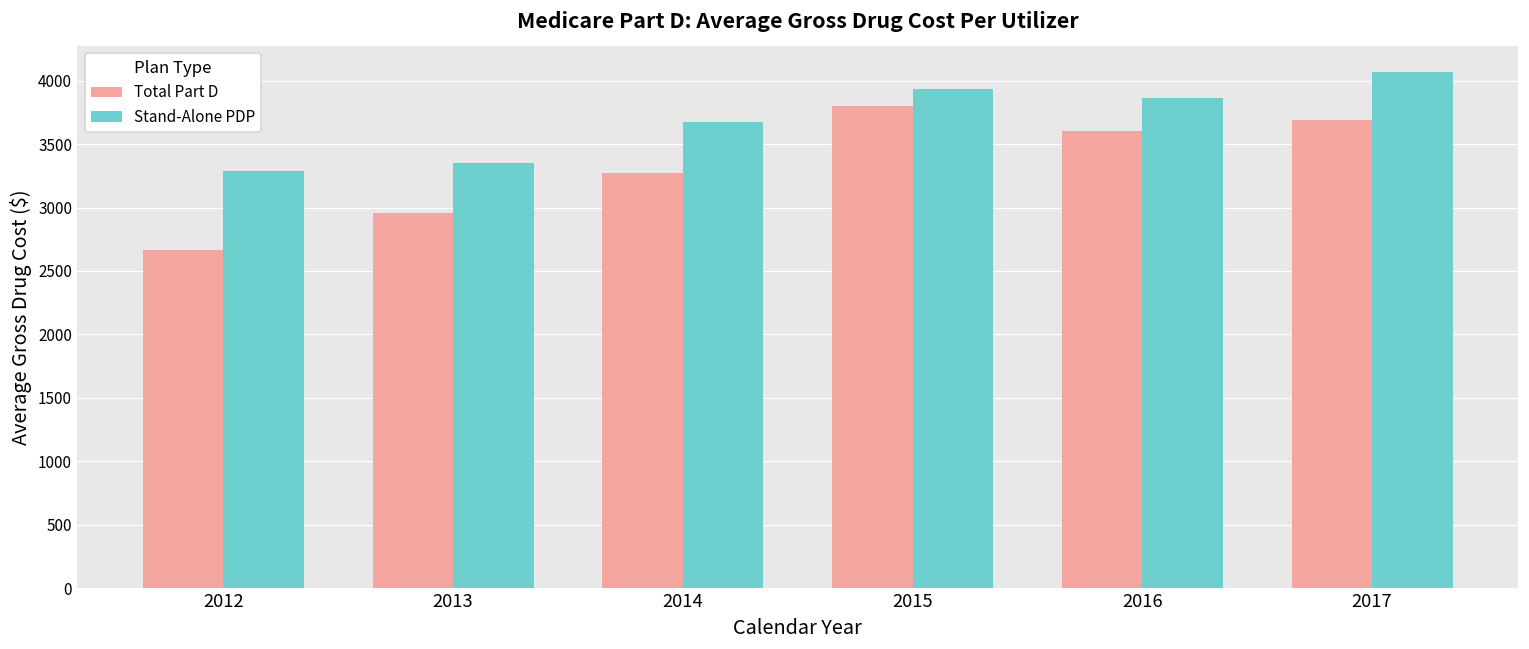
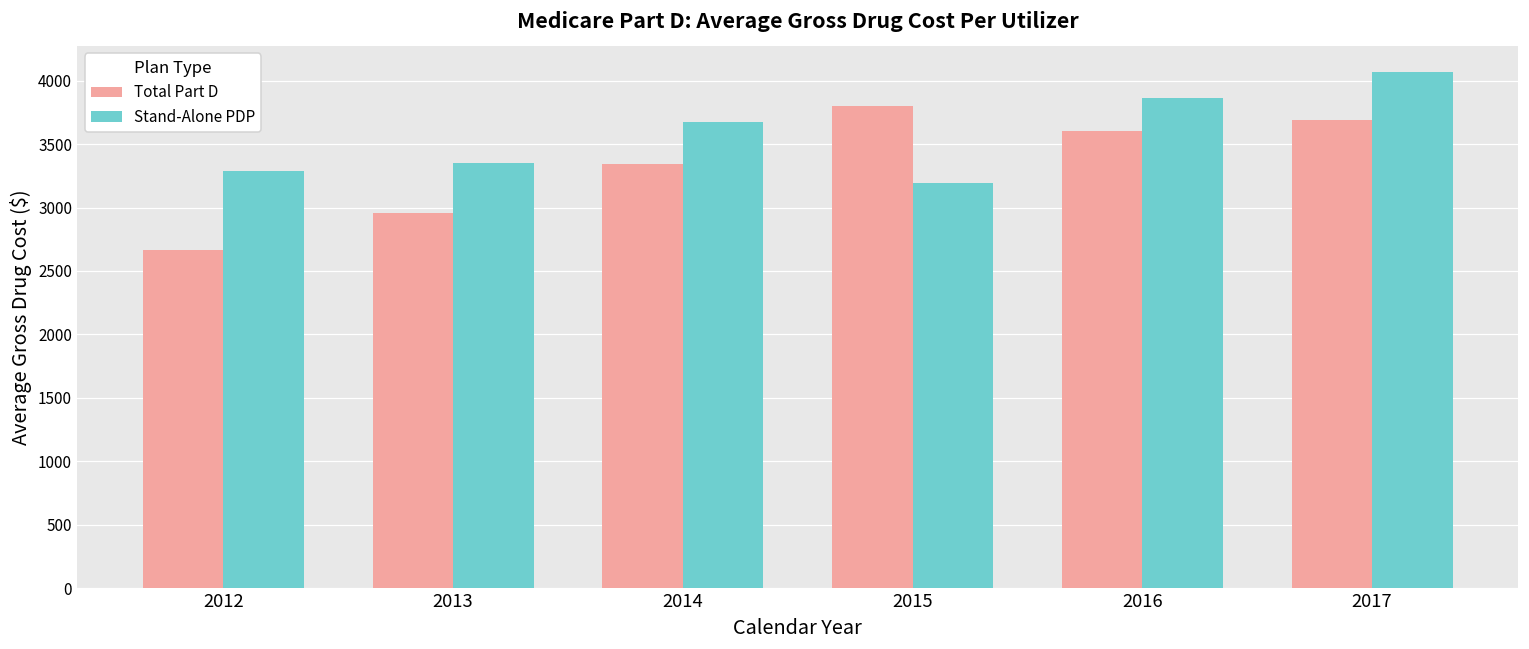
  {
    "Total Part D": {
      "2012": 2660,
      "2013": 2950,
-     "2014": 3270,
+     "2014": 3350,
      "2015": 3800,
      "2016": 3610,
      "2017": 3690
    },
    "Stand-Alone PDP": {
      "2012": 3290,
      "2013": 3350,
      "2014": 3680,
-     "2015": 3930,
+     "2015": 3200,
      "2016": 3860,
      "2017": 4070
    }
  }
